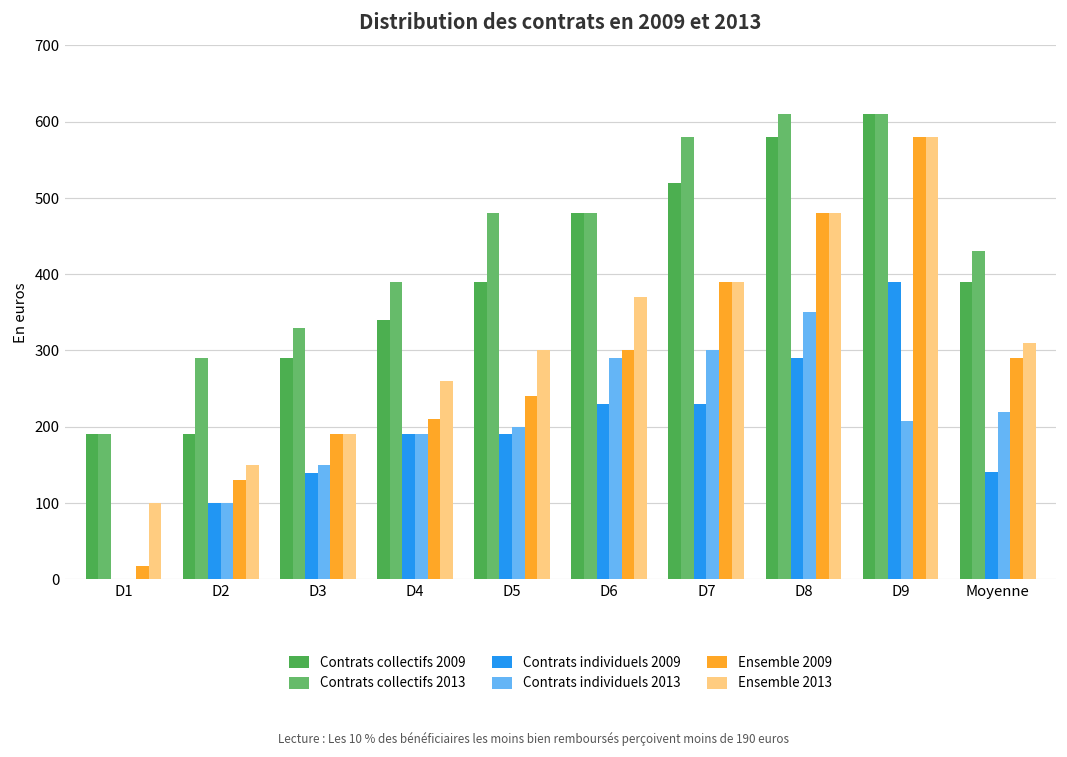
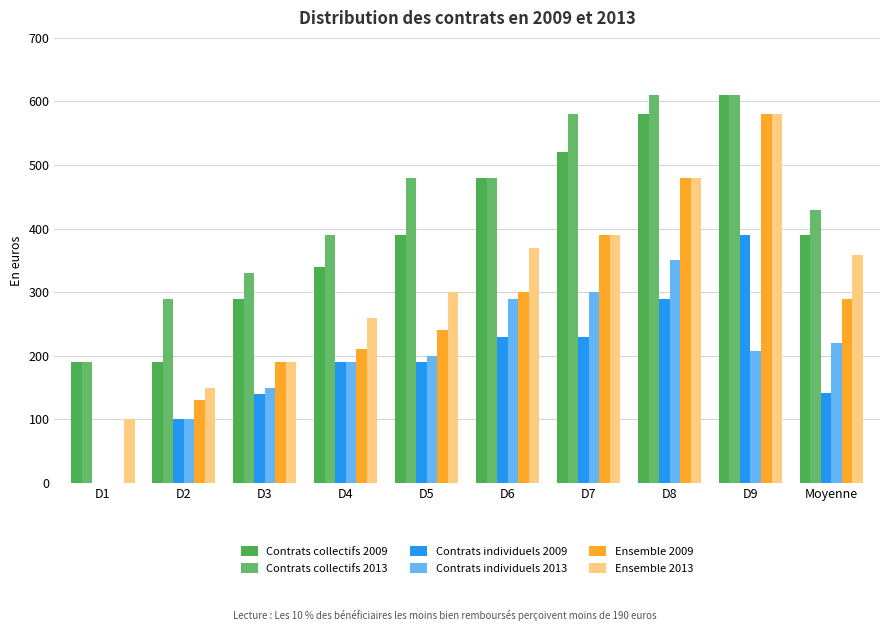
  {
    "Contrats individuels 2009": {
      "D1": 0,
      "D2": 100,
      "D3": 140,
      "D4": 190,
      "D5": 190,
      "D6": 230,
      "D7": 230,
      "D8": 290,
      "D9": 390,
      "Moyenne": 140
    },
    "Contrats individuels 2013": {
      "D1": 0,
      "D2": 100,
      "D3": 150,
      "D4": 190,
      "D5": 200,
      "D6": 290,
      "D7": 300,
      "D8": 350,
      "D9": 210,
      "Moyenne": 220
    },
    "Ensemble 2009": {
-     "D1": 20,
+     "D1": 0,
      "D2": 130,
      "D3": 190,
      "D4": 210,
      "D5": 240,
      "D6": 300,
      "D7": 390,
      "D8": 480,
      "D9": 580,
      "Moyenne": 290
    },
    "Ensemble 2013": {
      "D1": 100,
      "D2": 150,
      "D3": 190,
      "D4": 260,
      "D5": 300,
      "D6": 370,
      "D7": 390,
      "D8": 480,
      "D9": 580,
-     "Moyenne": 310
+     "Moyenne": 360
    }
  }
